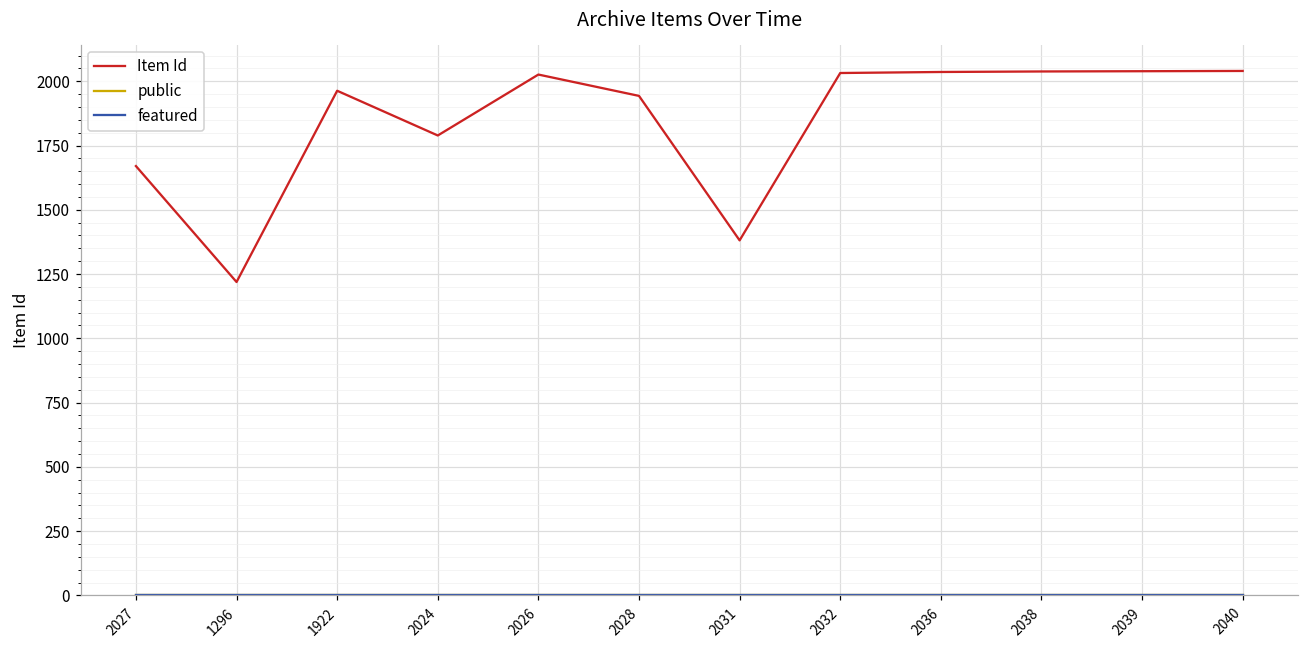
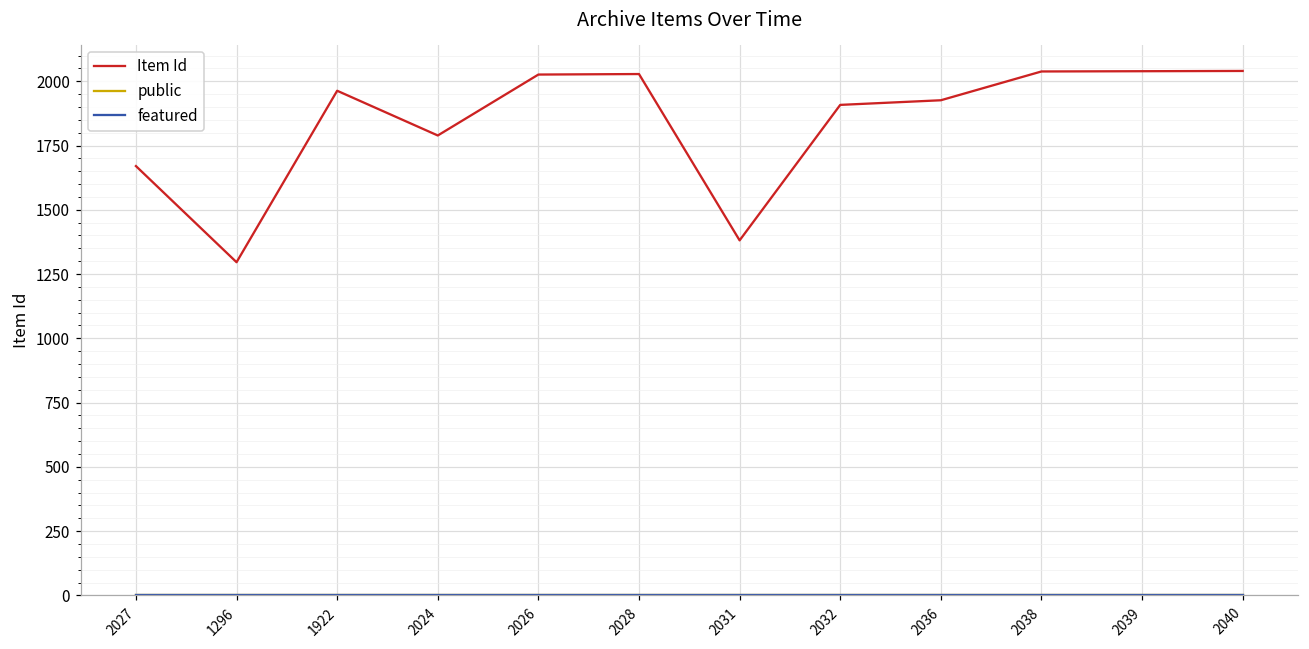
  {
    "Item Id": {
      "2027": 1670,
-     "1296": 1220,
+     "1296": 1300,
      "1922": 1960,
      "2024": 1790,
      "2026": 2030,
-     "2028": 1940,
+     "2028": 2030,
      "2031": 1380,
-     "2032": 2030,
-     "2036": 2040,
+     "2032": 1910,
+     "2036": 1930,
      "2038": 2040,
      "2039": 2040,
      "2040": 2040
    },
    "featured": {
      "2027": 0,
      "1296": 0,
      "1922": 0,
      "2024": 0,
      "2026": 0,
      "2028": 0,
      "2031": 0,
      "2032": 0,
      "2036": 0,
      "2038": 0,
      "2039": 0,
      "2040": 0
    }
  }
